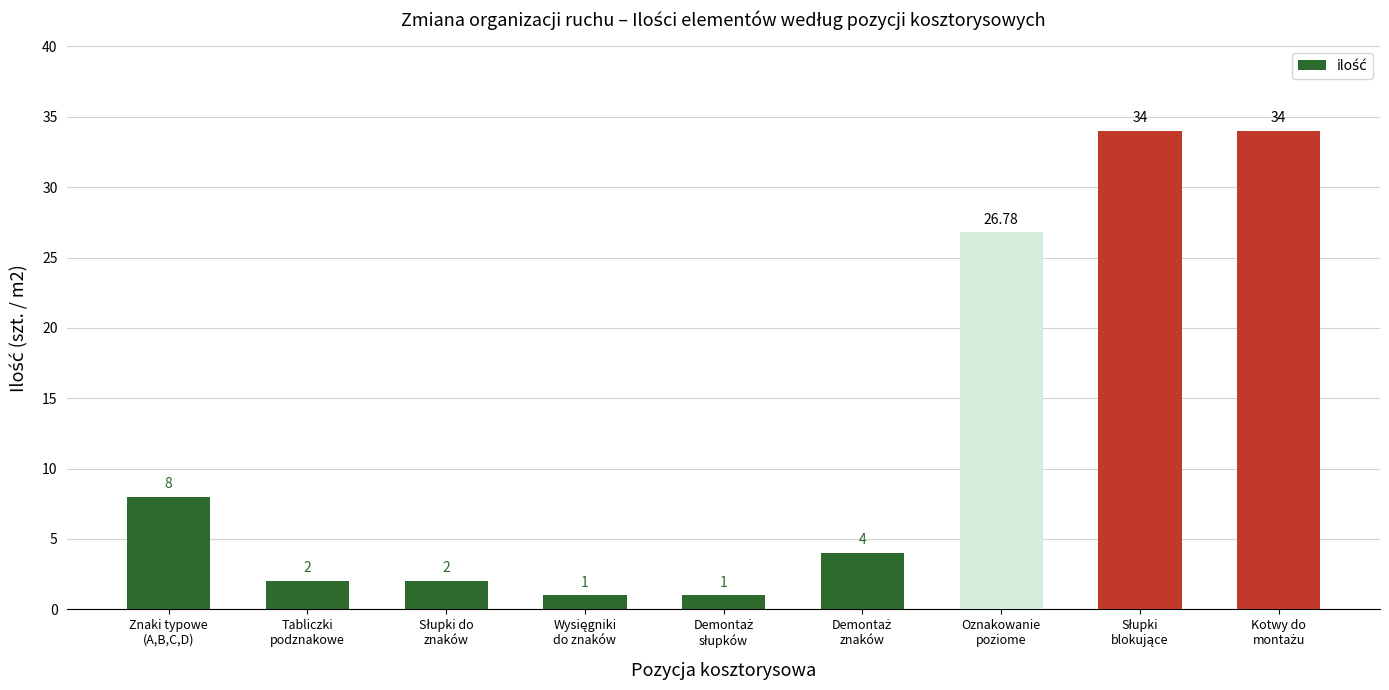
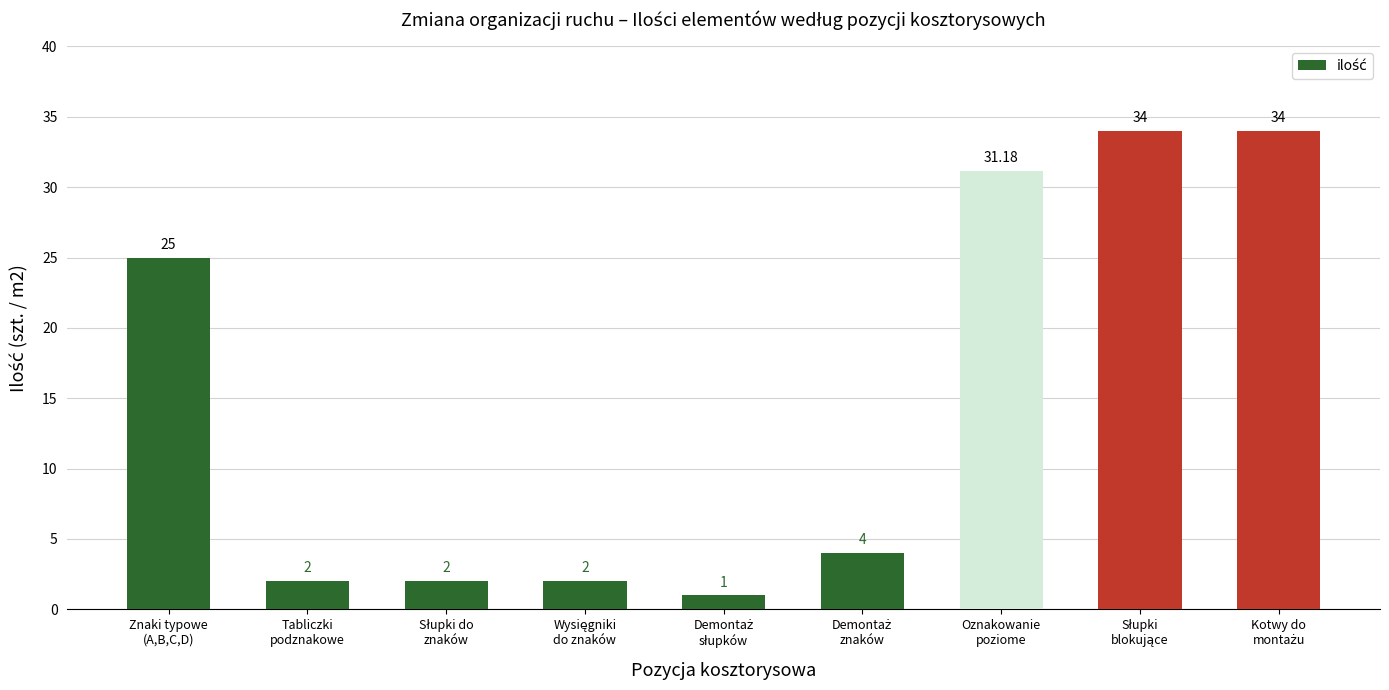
  {
-   "Znaki typowe (A,B,C,D)": 8,
+   "Znaki typowe (A,B,C,D)": 25,
    "Tabliczki podznakowe": 2,
    "Słupki do znaków": 2,
-   "Wysięgniki do znaków": 1,
+   "Wysięgniki do znaków": 2,
    "Demontaż słupków": 1,
    "Demontaż znaków": 4,
-   "Oznakowanie poziome": 26.78,
+   "Oznakowanie poziome": 31.18,
    "Słupki blokujące": 34,
    "Kotwy do montażu": 34
  }
